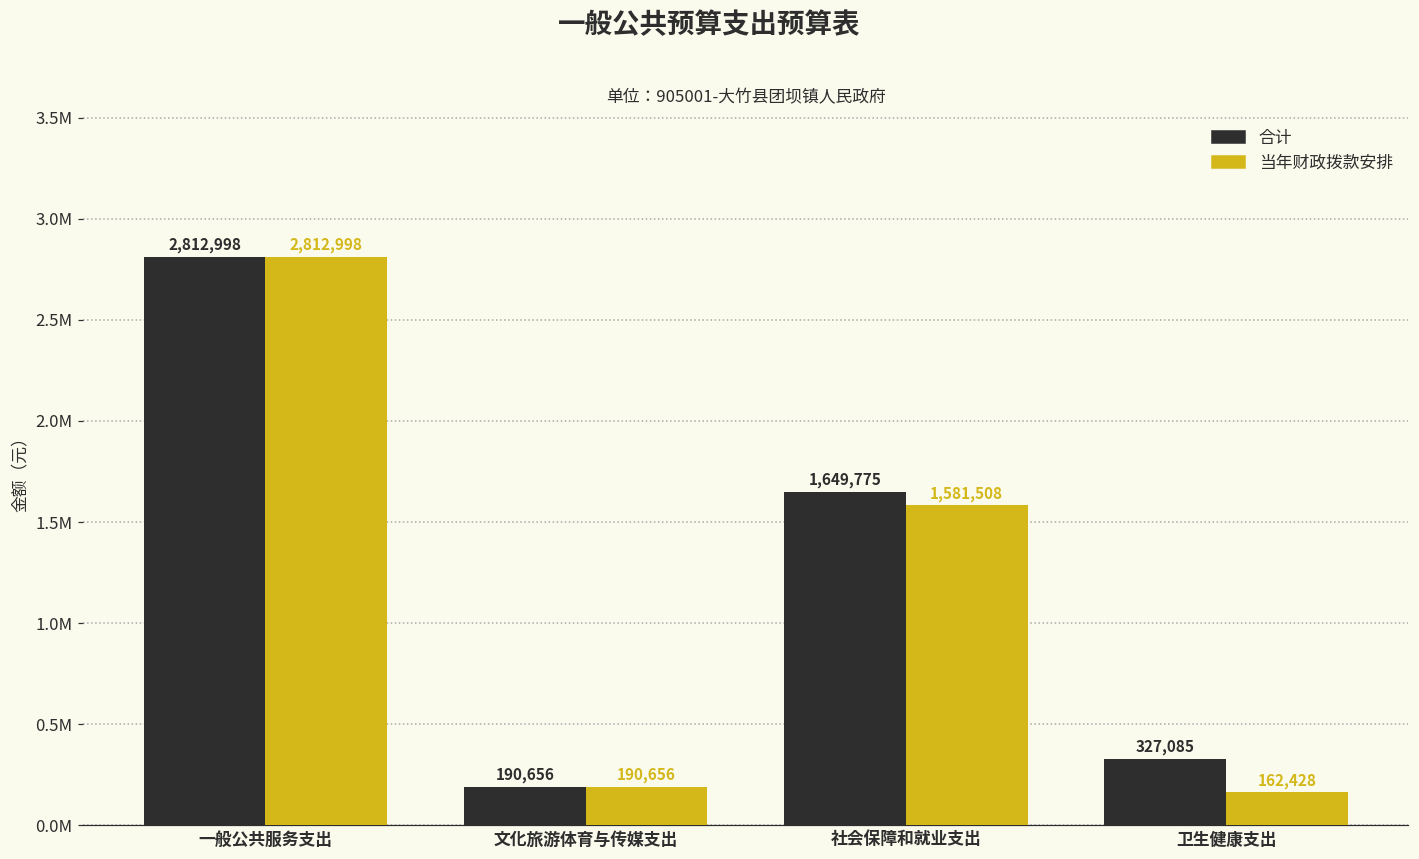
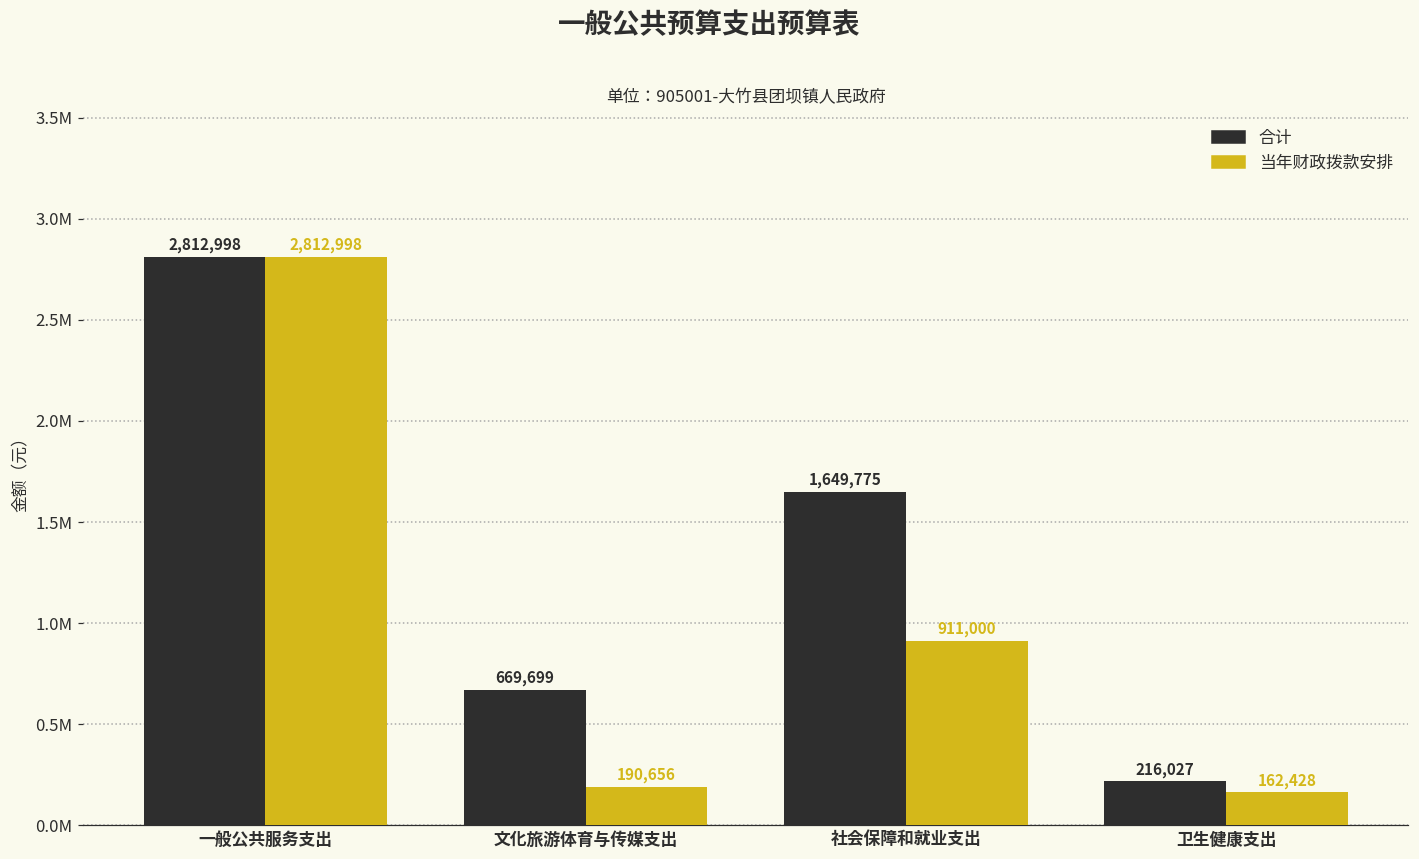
  {
    "合计": {
      "一般公共服务支出": "2,812,998",
-     "文化旅游体育与传媒支出": "190,656",
+     "文化旅游体育与传媒支出": "669,699",
      "社会保障和就业支出": "1,649,775",
-     "卫生健康支出": "327,085"
+     "卫生健康支出": "216,027"
    },
    "当年财政拨款安排": {
      "一般公共服务支出": "2,812,998",
      "文化旅游体育与传媒支出": "190,656",
-     "社会保障和就业支出": "1,581,508",
+     "社会保障和就业支出": "911,000",
      "卫生健康支出": "162,428"
    }
  }
